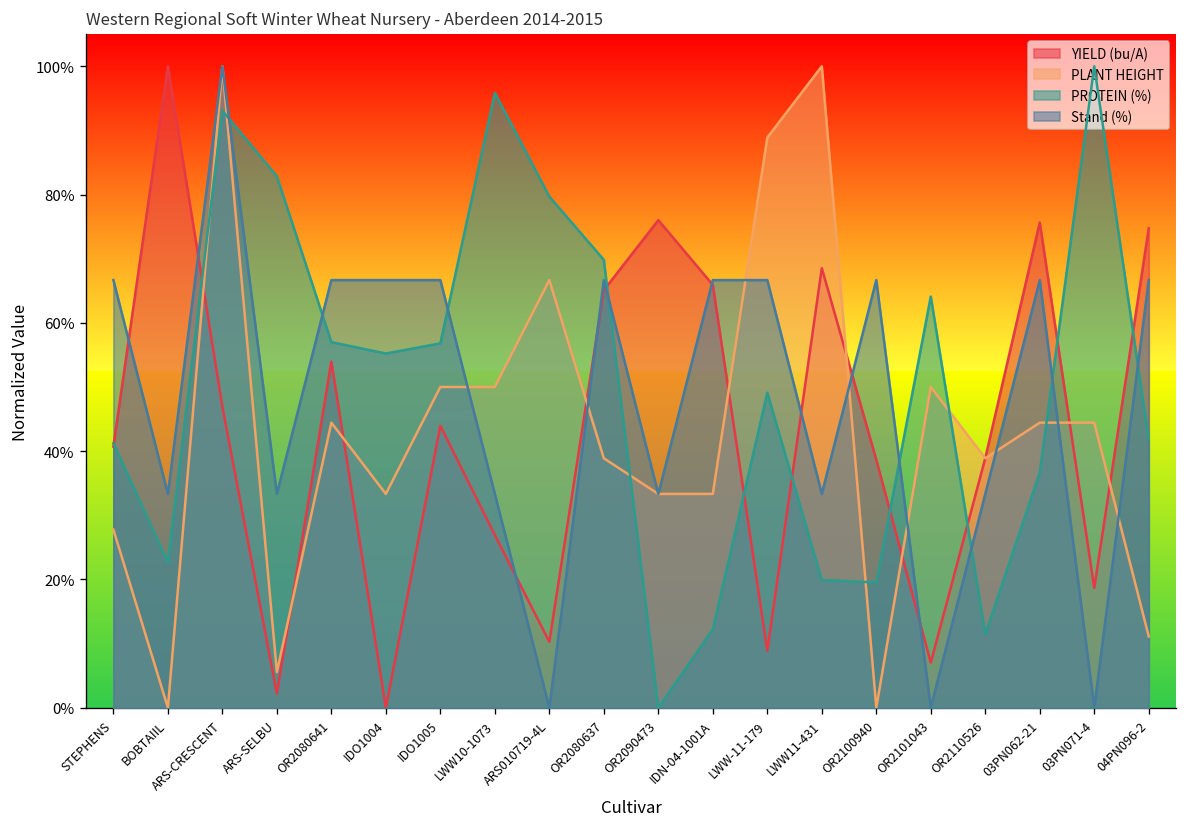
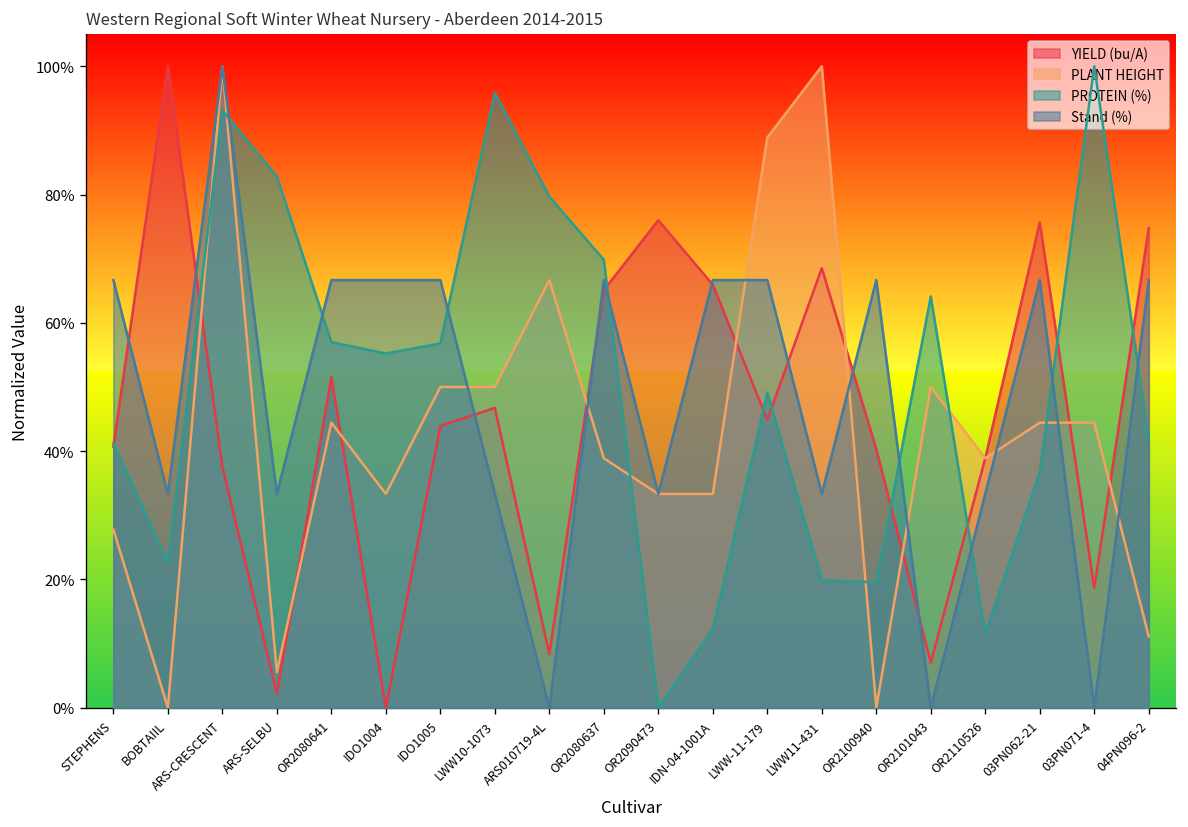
  {
    "YIELD (bu/A)": {
      "STEPHENS": "41%",
      "BOBTAIIL": "100%",
-     "ARS-CRESCENT": "47%",
+     "ARS-CRESCENT": "38%",
      "ARS-SELBU": "2%",
-     "OR2080641": "54%",
+     "OR2080641": "52%",
      "IDO1004": "0%",
      "IDO1005": "44%",
-     "LWW10-1073": "27%",
-     "ARS010719-4L": "10%",
+     "LWW10-1073": "47%",
+     "ARS010719-4L": "8%",
      "OR2080637": "65%",
      "OR2090473": "76%",
      "IDN-04-1001A": "66%",
-     "LWW-11-179": "9%",
+     "LWW-11-179": "45%",
      "LWW11-431": "69%",
-     "OR2100940": "39%",
+     "OR2100940": "40%",
      "OR2101043": "7%",
      "03PN062-21": "76%",
      "03PN071-4": "19%",
      "04PN096-2": "75%"
    },
    "PLANT HEIGHT": {
      "STEPHENS": "28%",
      "BOBTAIIL": "0%",
      "ARS-SELBU": "6%",
      "OR2080641": "44%",
      "IDO1004": "33%",
      "IDO1005": "50%",
      "LWW10-1073": "50%",
      "ARS010719-4L": "67%",
      "OR2080637": "39%",
      "IDN-04-1001A": "33%",
      "LWW-11-179": "89%",
      "LWW11-431": "100%",
      "OR2100940": "0%",
      "OR2101043": "50%",
      "03PN062-21": "44%",
      "03PN071-4": "44%",
      "04PN096-2": "11%"
    }
  }
